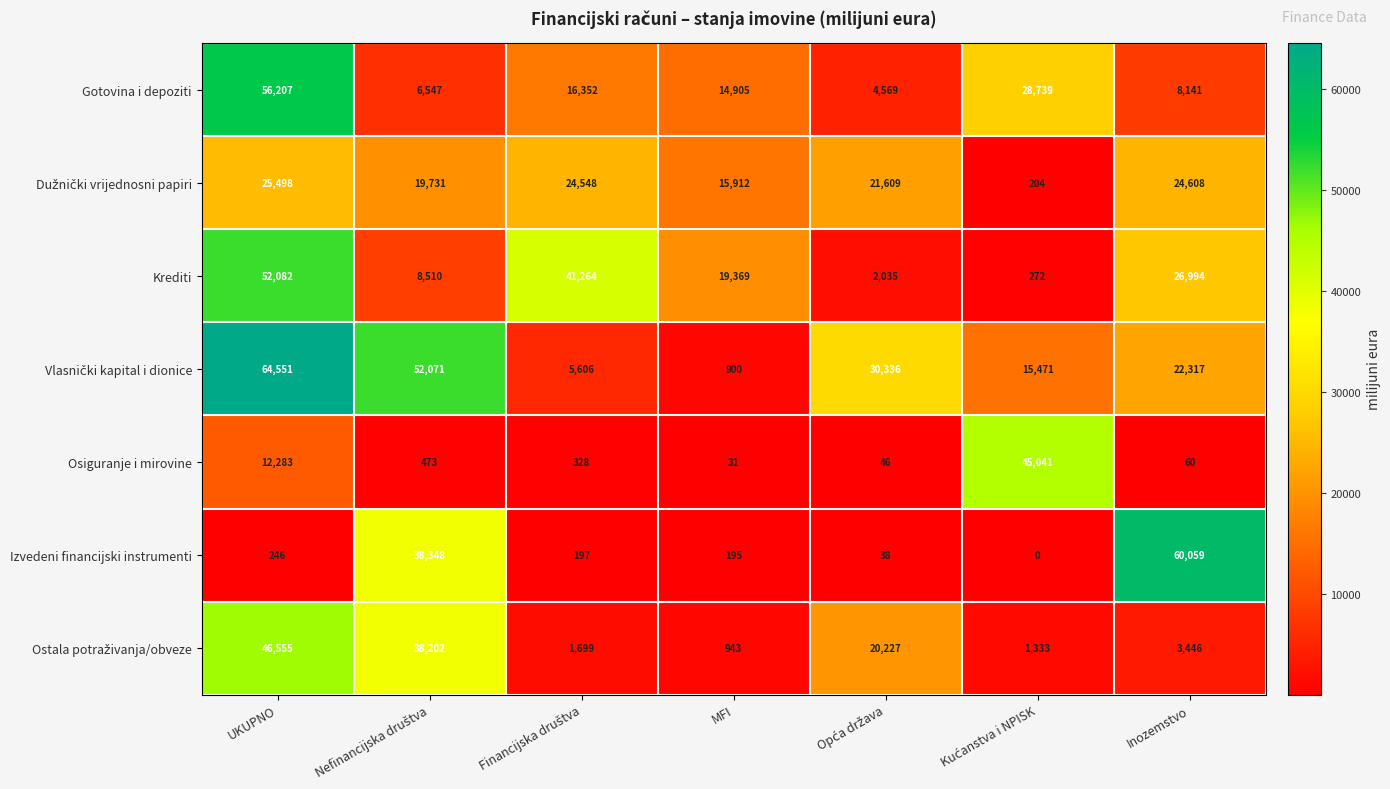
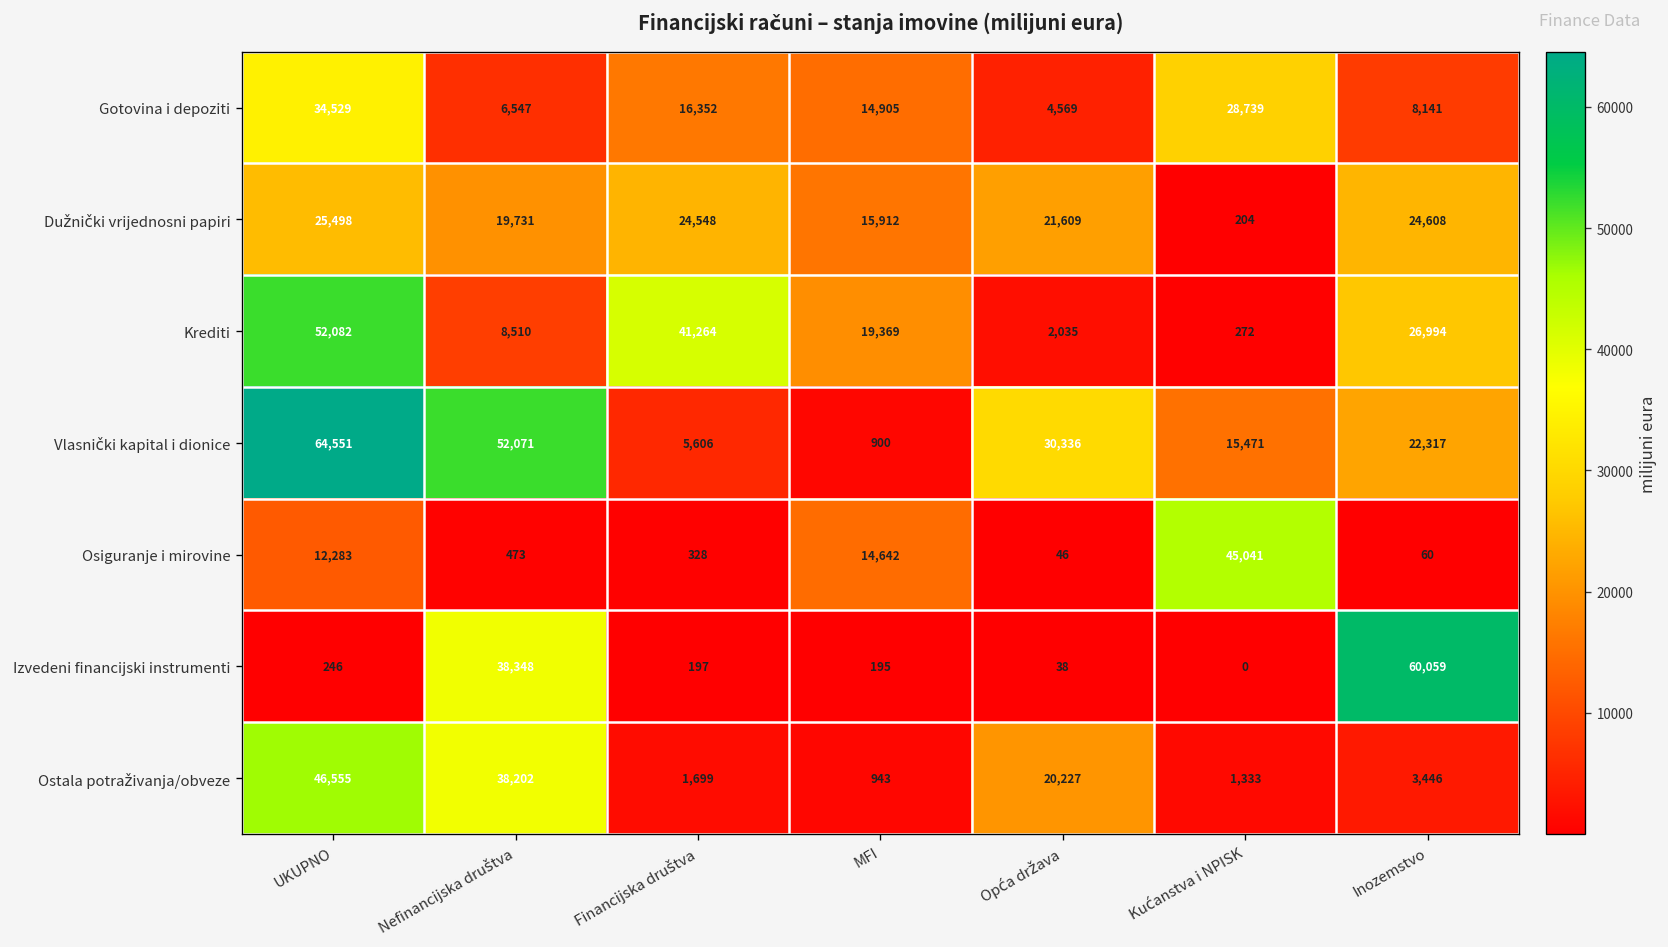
  {
    "Gotovina i depoziti": {
-     "UKUPNO": "56,207",
+     "UKUPNO": "34,529",
      "Nefinancijska društva": "6,547",
      "Financijska društva": "16,352",
      "MFI": "14,905",
      "Opća država": "4,569",
      "Kućanstva i NPISK": "28,739",
      "Inozemstvo": "8,141"
    },
    "Dužnički vrijednosni papiri": {
      "UKUPNO": "25,498",
      "Nefinancijska društva": "19,731",
      "Financijska društva": "24,548",
      "MFI": "15,912",
      "Opća država": "21,609",
      "Kućanstva i NPISK": "204",
      "Inozemstvo": "24,608"
    },
    "Krediti": {
      "UKUPNO": "52,082",
      "Nefinancijska društva": "8,510",
      "Financijska društva": "41,264",
      "MFI": "19,369",
      "Opća država": "2,035",
      "Kućanstva i NPISK": "272",
      "Inozemstvo": "26,994"
    },
    "Vlasnički kapital i dionice": {
      "UKUPNO": "64,551",
      "Nefinancijska društva": "52,071",
      "Financijska društva": "5,606",
      "MFI": "900",
      "Opća država": "30,336",
      "Kućanstva i NPISK": "15,471",
      "Inozemstvo": "22,317"
    },
    "Osiguranje i mirovine": {
      "UKUPNO": "12,283",
      "Nefinancijska društva": "473",
      "Financijska društva": "328",
-     "MFI": "31",
+     "MFI": "14,642",
      "Opća država": "46",
      "Kućanstva i NPISK": "45,041",
      "Inozemstvo": "60"
    },
    "Izvedeni financijski instrumenti": {
      "UKUPNO": "246",
      "Nefinancijska društva": "38,348",
      "Financijska društva": "197",
      "MFI": "195",
      "Opća država": "38",
      "Kućanstva i NPISK": "0",
      "Inozemstvo": "60,059"
    },
    "Ostala potraživanja/obveze": {
      "UKUPNO": "46,555",
      "Nefinancijska društva": "38,202",
      "Financijska društva": "1,699",
      "MFI": "943",
      "Opća država": "20,227",
      "Kućanstva i NPISK": "1,333",
      "Inozemstvo": "3,446"
    }
  }
